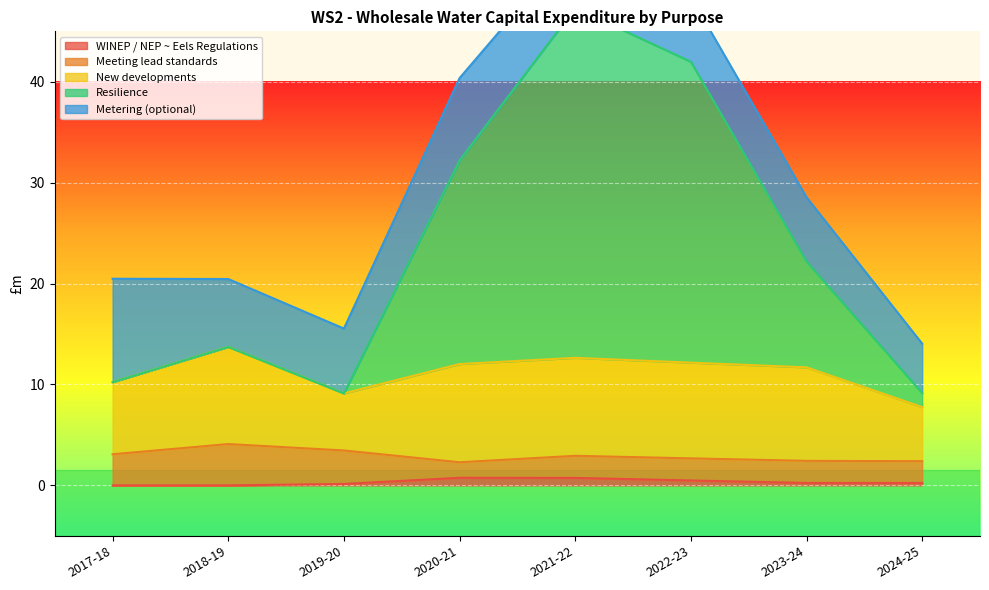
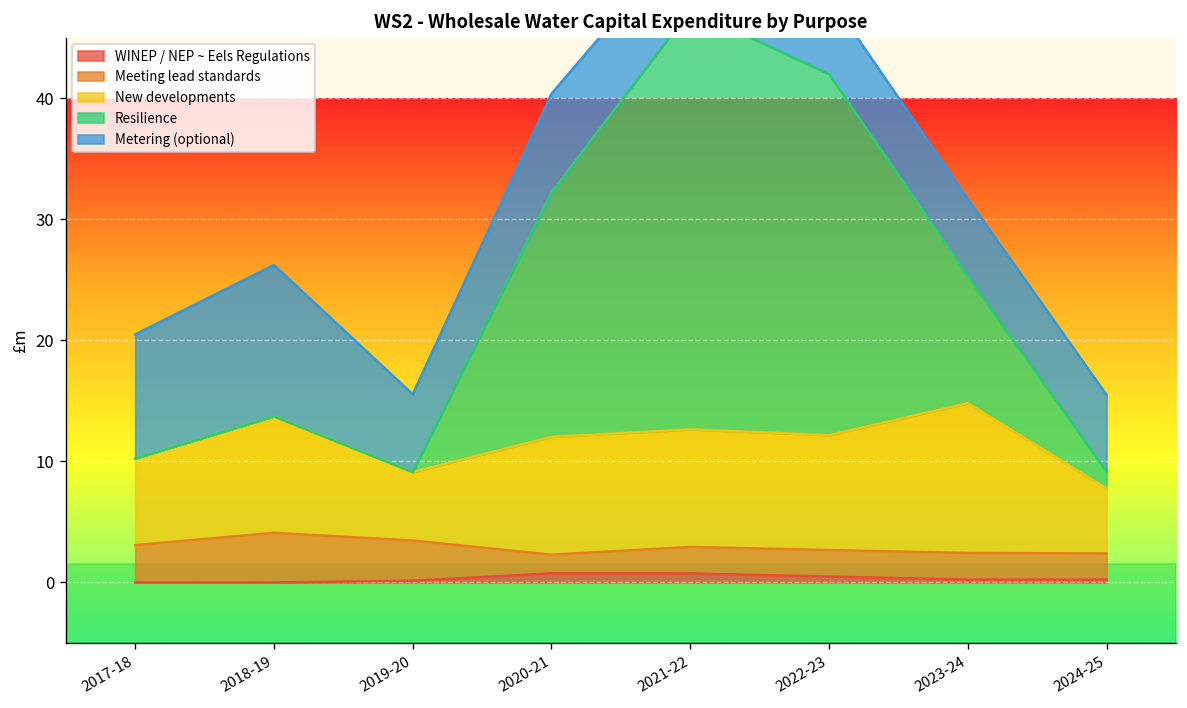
  {
    "New developments": {
      "2020-21": 9.7,
      "2021-22": 9.7,
      "2022-23": 9.5,
-     "2023-24": 9.3,
+     "2023-24": 12.4,
      "2024-25": 5.4
    },
    "Resilience": {
      "2020-21": 20.2,
      "2022-23": 29.8,
      "2023-24": 10.5,
      "2024-25": 1.4
    },
    "Metering (optional)": {
      "2017-18": 10.2,
-     "2018-19": 6.7,
+     "2018-19": 12.5,
      "2019-20": 6.4,
      "2020-21": 8.2,
      "2023-24": 6.4,
-     "2024-25": 4.9
+     "2024-25": 6.3
    }
  }
